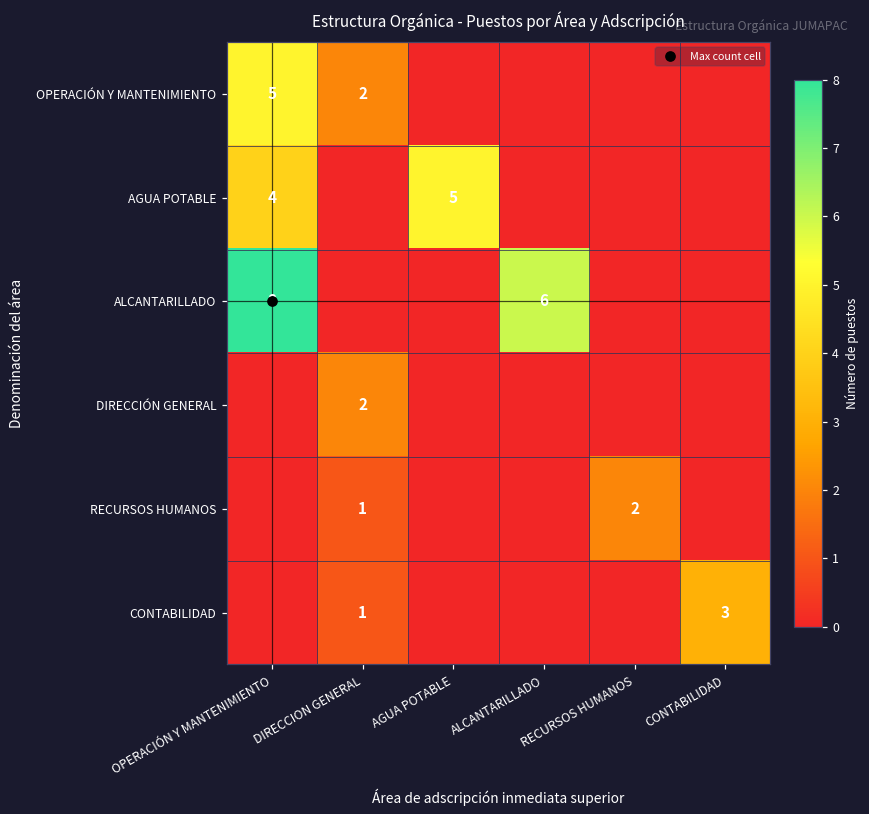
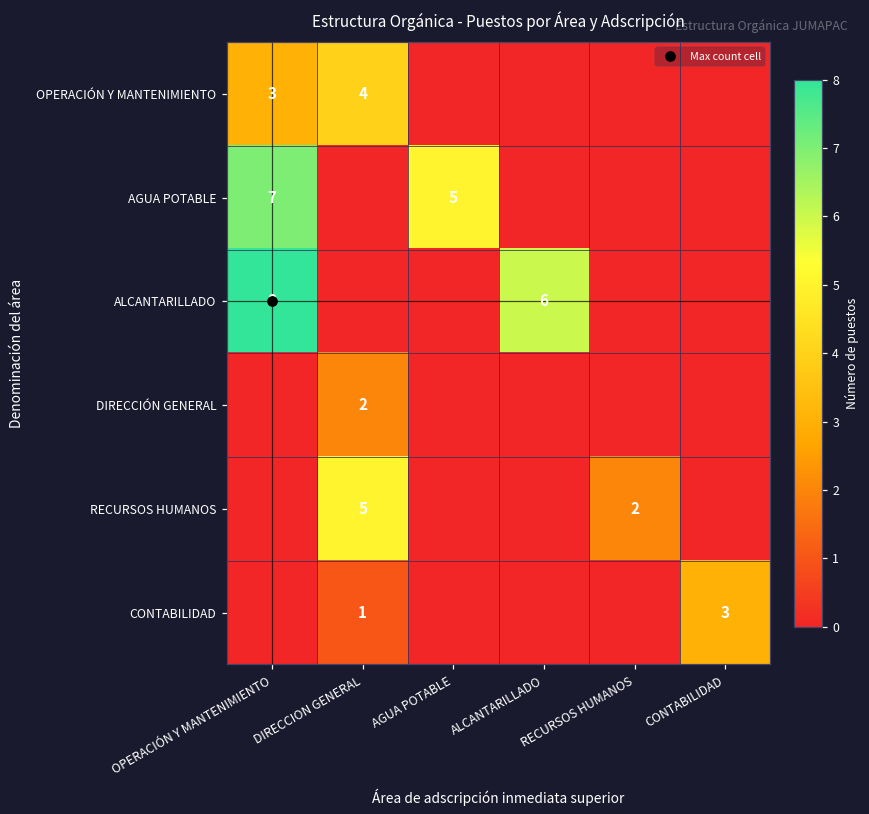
  {
    "OPERACIÓN Y MANTENIMIENTO": {
-     "OPERACIÓN Y MANTENIMIENTO": 5,
-     "DIRECCION GENERAL": 2
+     "OPERACIÓN Y MANTENIMIENTO": 3,
+     "DIRECCION GENERAL": 4
    },
    "AGUA POTABLE": {
-     "OPERACIÓN Y MANTENIMIENTO": 4,
+     "OPERACIÓN Y MANTENIMIENTO": 7,
      "AGUA POTABLE": 5
    },
    "ALCANTARILLADO": {
      "ALCANTARILLADO": 6
    },
    "DIRECCIÓN GENERAL": {
      "DIRECCION GENERAL": 2
    },
    "RECURSOS HUMANOS": {
-     "DIRECCION GENERAL": 1,
+     "DIRECCION GENERAL": 5,
      "RECURSOS HUMANOS": 2
    },
    "CONTABILIDAD": {
      "DIRECCION GENERAL": 1,
      "CONTABILIDAD": 3
    }
  }
